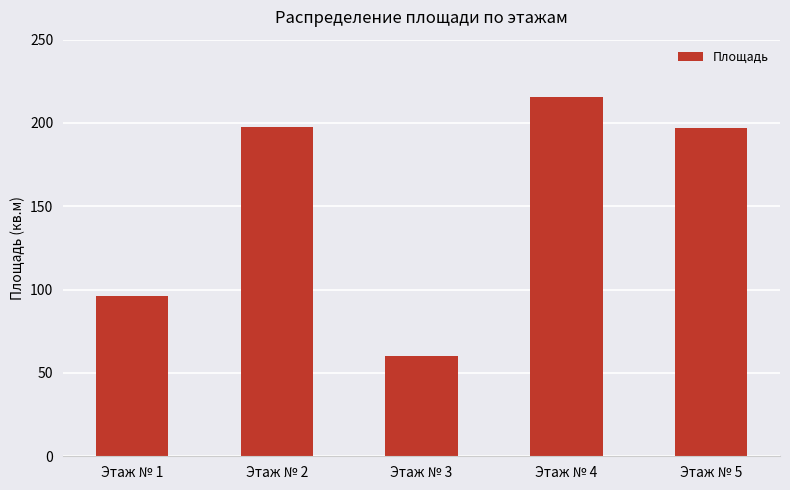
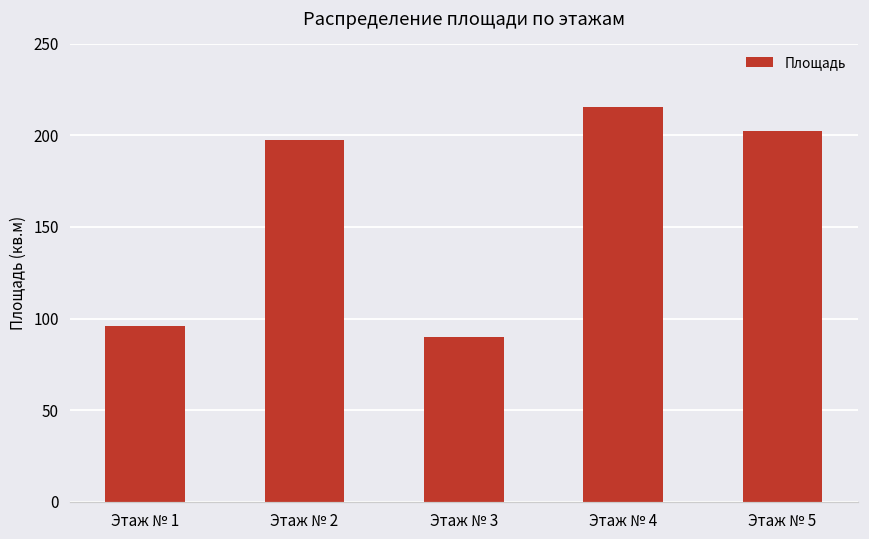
  {
    "Этаж № 1": 96,
    "Этаж № 2": 197,
-   "Этаж № 3": 60,
+   "Этаж № 3": 90,
    "Этаж № 4": 216,
-   "Этаж № 5": 197
+   "Этаж № 5": 202
  }
